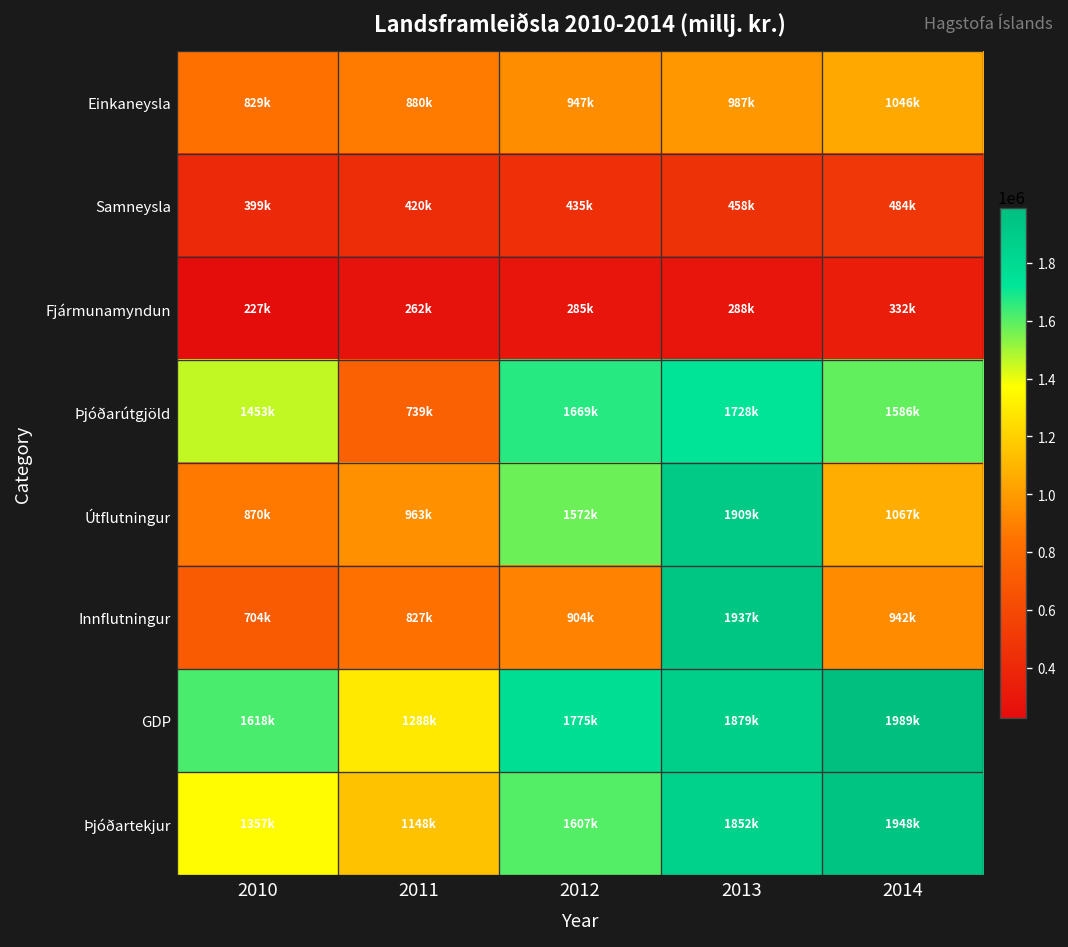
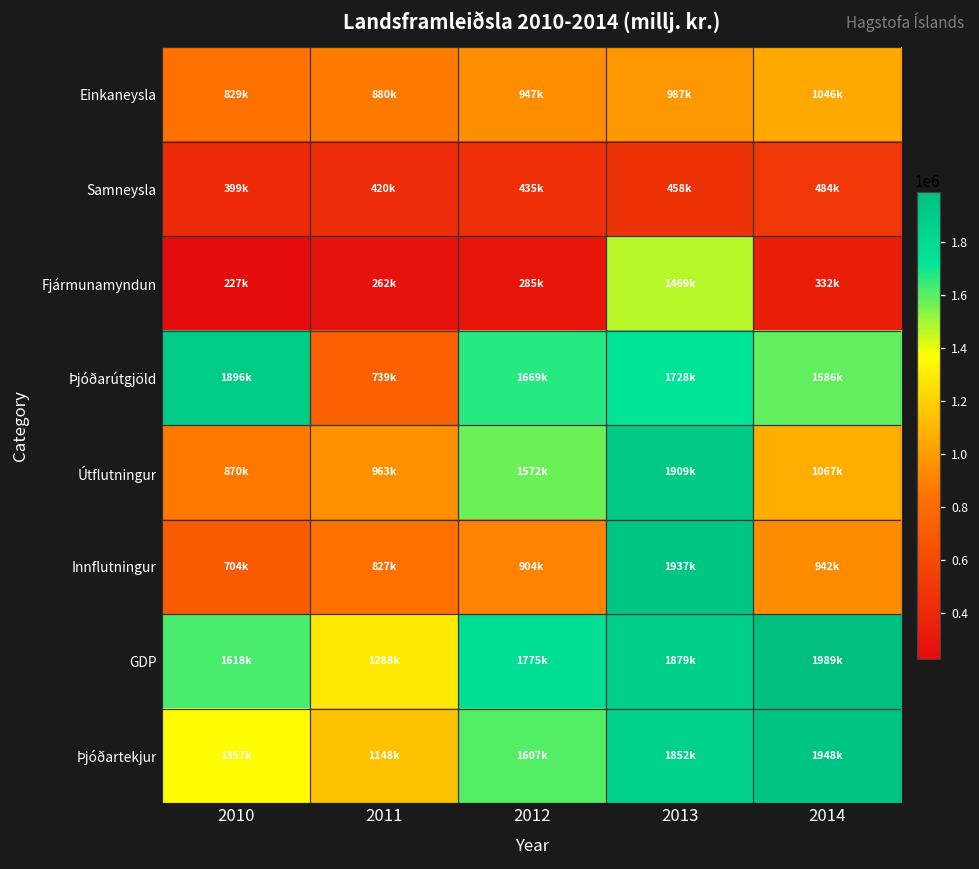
  {
    "Einkaneysla": {
      "2010": "829k",
      "2011": "880k",
      "2012": "947k",
      "2013": "987k",
      "2014": "1046k"
    },
    "Samneysla": {
      "2010": "399k",
      "2011": "420k",
      "2012": "435k",
      "2013": "458k",
      "2014": "484k"
    },
    "Fjármunamyndun": {
      "2010": "227k",
      "2011": "262k",
      "2012": "285k",
-     "2013": "288k",
+     "2013": "1469k",
      "2014": "332k"
    },
    "Þjóðarútgjöld": {
-     "2010": "1453k",
+     "2010": "1896k",
      "2011": "739k",
      "2012": "1669k",
      "2013": "1728k",
      "2014": "1586k"
    },
    "Útflutningur": {
      "2010": "870k",
      "2011": "963k",
      "2012": "1572k",
      "2013": "1909k",
      "2014": "1067k"
    },
    "Innflutningur": {
      "2010": "704k",
      "2011": "827k",
      "2012": "904k",
      "2013": "1937k",
      "2014": "942k"
    },
    "GDP": {
      "2010": "1618k",
      "2011": "1288k",
      "2012": "1775k",
      "2013": "1879k",
      "2014": "1989k"
    },
    "Þjóðartekjur": {
      "2010": "1357k",
      "2011": "1148k",
      "2012": "1607k",
      "2013": "1852k",
      "2014": "1948k"
    }
  }
